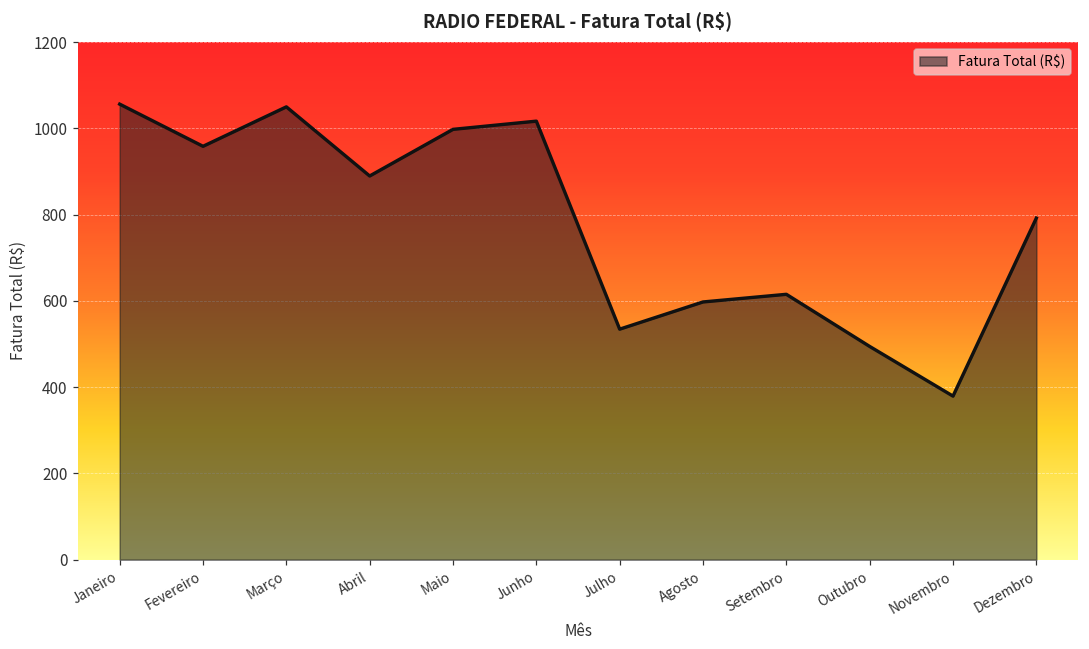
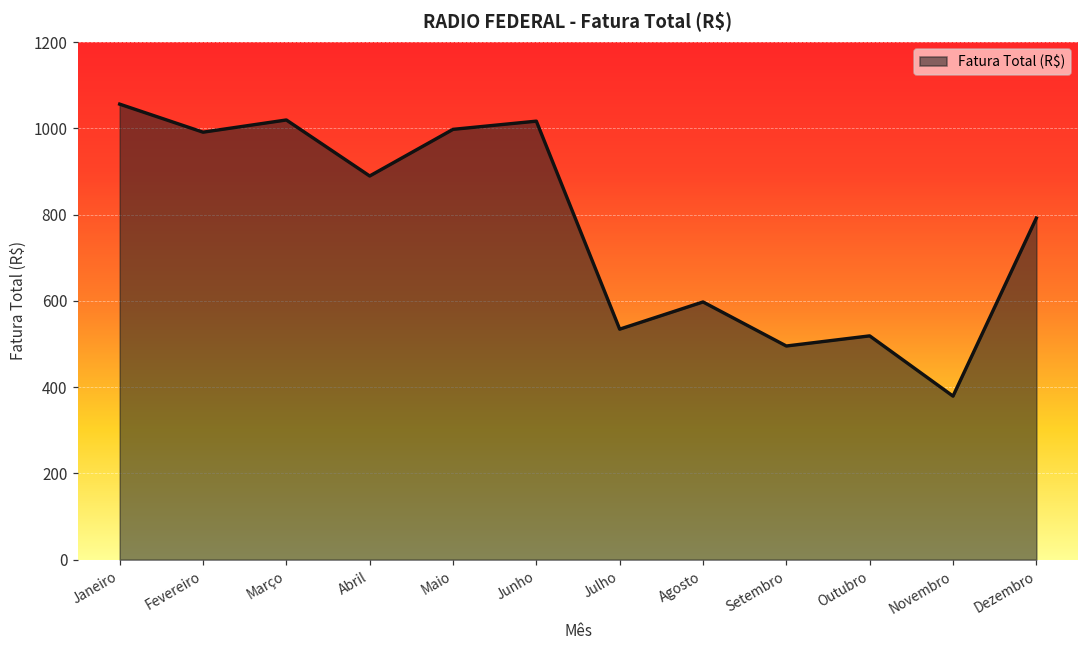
  {
    "Janeiro": 1060,
-   "Fevereiro": 960,
-   "Março": 1050,
+   "Fevereiro": 990,
+   "Março": 1020,
    "Abril": 890,
    "Maio": 1000,
    "Junho": 1020,
    "Julho": 530,
    "Agosto": 600,
-   "Setembro": 620,
-   "Outubro": 490,
+   "Setembro": 500,
+   "Outubro": 520,
    "Novembro": 380,
    "Dezembro": 790
  }
